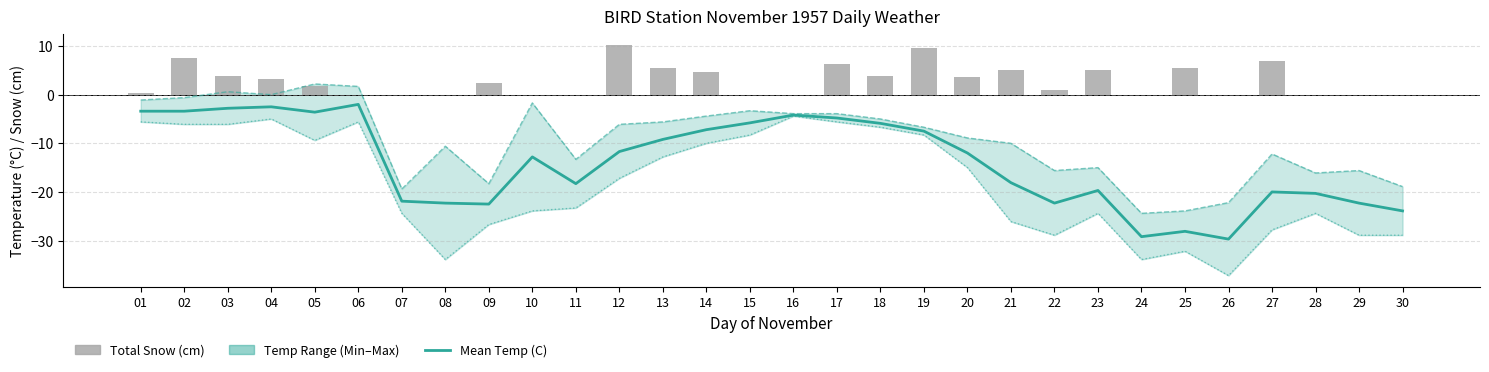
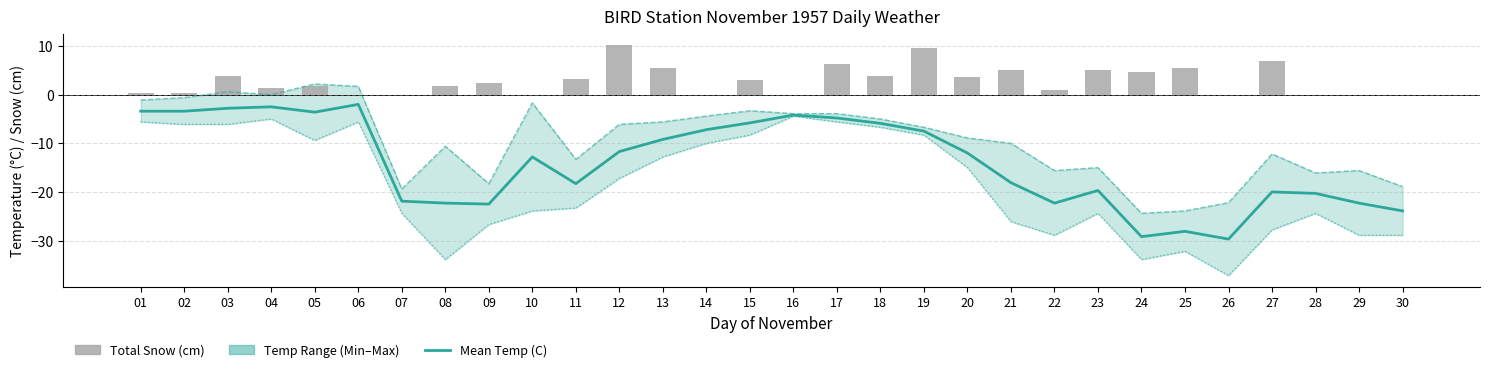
  {
    "Total Snow (cm)": {
-     "02": 8,
+     "02": 0,
      "03": 4,
-     "04": 3,
+     "04": 1,
      "05": 2,
      "06": 0,
      "07": 0,
-     "08": 0,
+     "08": 2,
      "09": 3,
      "10": 0,
-     "11": 0,
+     "11": 3,
      "12": 10,
      "13": 6,
-     "14": 5,
-     "15": 0,
+     "14": 0,
+     "15": 3,
      "16": 0,
      "17": 6,
      "18": 4,
      "19": 10,
      "20": 4,
      "21": 5,
      "22": 1,
      "23": 5,
-     "24": 0,
+     "24": 5,
      "25": 6,
      "26": 0,
      "27": 7,
      "28": 0,
      "29": 0,
      "30": 0
    }
  }
